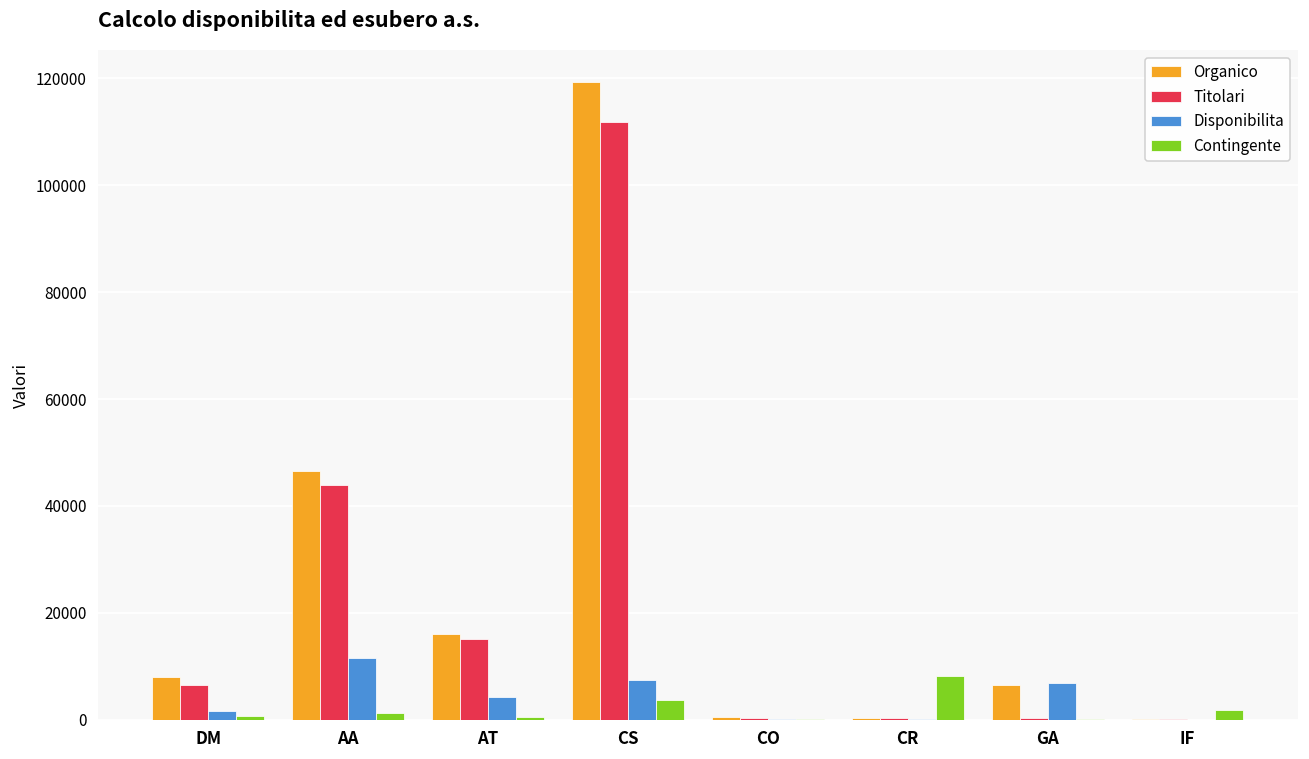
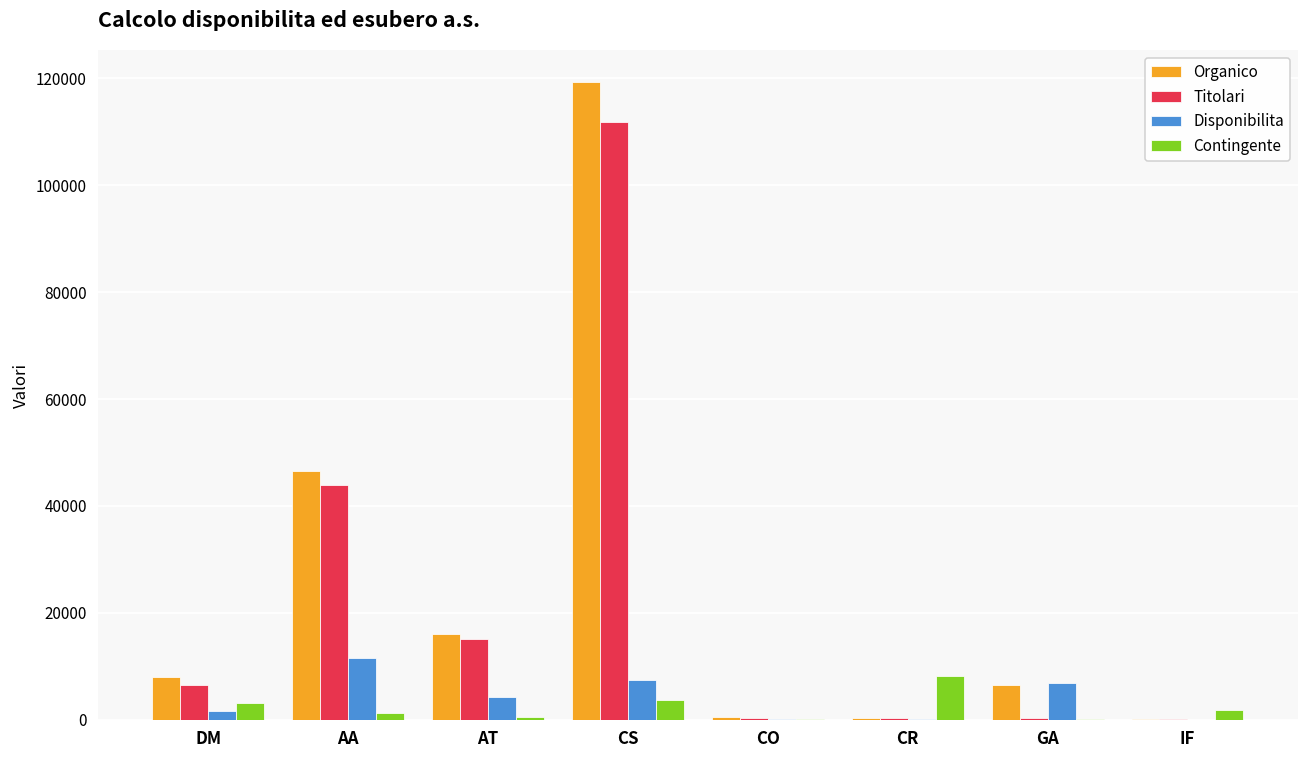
  {
    "Organico": {
      "DM": 8000,
      "AA": 46000,
      "AT": 16000,
      "CS": 119000,
      "GA": 6000
    },
    "Titolari": {
      "DM": 7000,
      "AA": 44000,
      "AT": 15000,
      "CS": 112000
    },
    "Disponibilita": {
      "DM": 2000,
      "AA": 12000,
      "AT": 4000,
      "CS": 7000,
      "GA": 7000
    },
    "Contingente": {
-     "DM": 1000,
+     "DM": 3000,
      "AA": 1000,
      "CS": 4000,
      "CR": 8000,
      "IF": 2000
    }
  }
